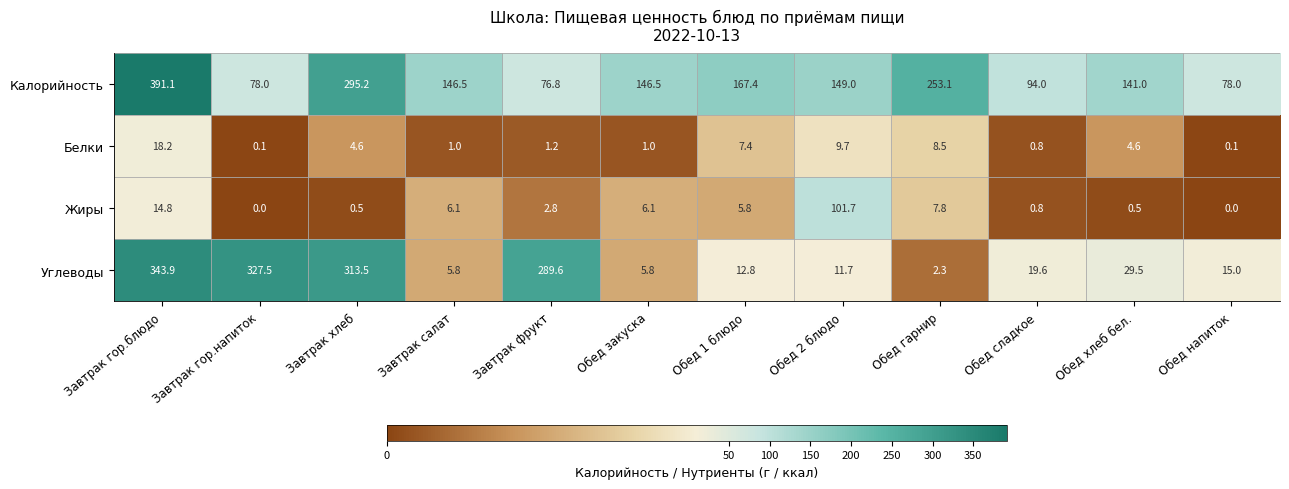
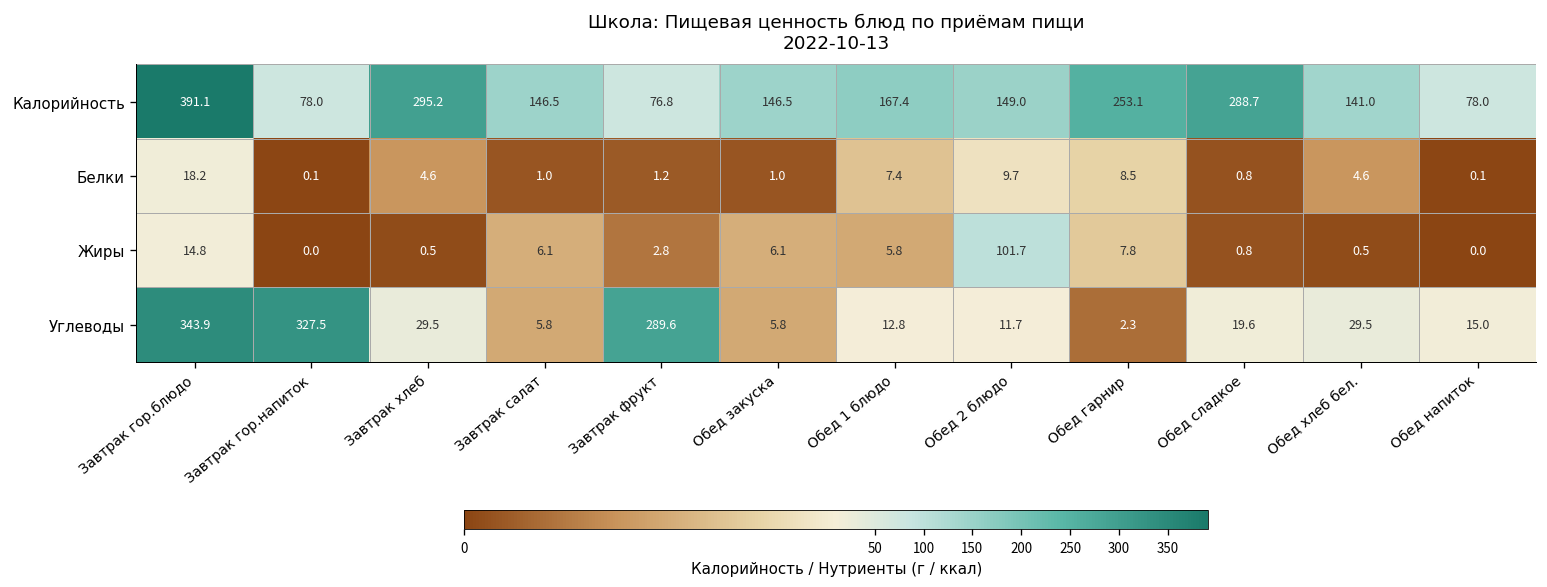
  {
    "Калорийность": {
      "Завтрак гор.блюдо": 391.1,
      "Завтрак гор.напиток": 78.0,
      "Завтрак хлеб": 295.2,
      "Завтрак салат": 146.5,
      "Завтрак фрукт": 76.8,
      "Обед закуска": 146.5,
      "Обед 1 блюдо": 167.4,
      "Обед 2 блюдо": 149.0,
      "Обед гарнир": 253.1,
-     "Обед сладкое": 94.0,
+     "Обед сладкое": 288.7,
      "Обед хлеб бел.": 141.0,
      "Обед напиток": 78.0
    },
    "Белки": {
      "Завтрак гор.блюдо": 18.2,
      "Завтрак гор.напиток": 0.1,
      "Завтрак хлеб": 4.6,
      "Завтрак салат": 1.0,
      "Завтрак фрукт": 1.2,
      "Обед закуска": 1.0,
      "Обед 1 блюдо": 7.4,
      "Обед 2 блюдо": 9.7,
      "Обед гарнир": 8.5,
      "Обед сладкое": 0.8,
      "Обед хлеб бел.": 4.6,
      "Обед напиток": 0.1
    },
    "Жиры": {
      "Завтрак гор.блюдо": 14.8,
      "Завтрак гор.напиток": 0.0,
      "Завтрак хлеб": 0.5,
      "Завтрак салат": 6.1,
      "Завтрак фрукт": 2.8,
      "Обед закуска": 6.1,
      "Обед 1 блюдо": 5.8,
      "Обед 2 блюдо": 101.7,
      "Обед гарнир": 7.8,
      "Обед сладкое": 0.8,
      "Обед хлеб бел.": 0.5,
      "Обед напиток": 0.0
    },
    "Углеводы": {
      "Завтрак гор.блюдо": 343.9,
      "Завтрак гор.напиток": 327.5,
-     "Завтрак хлеб": 313.5,
+     "Завтрак хлеб": 29.5,
      "Завтрак салат": 5.8,
      "Завтрак фрукт": 289.6,
      "Обед закуска": 5.8,
      "Обед 1 блюдо": 12.8,
      "Обед 2 блюдо": 11.7,
      "Обед гарнир": 2.3,
      "Обед сладкое": 19.6,
      "Обед хлеб бел.": 29.5,
      "Обед напиток": 15.0
    }
  }
